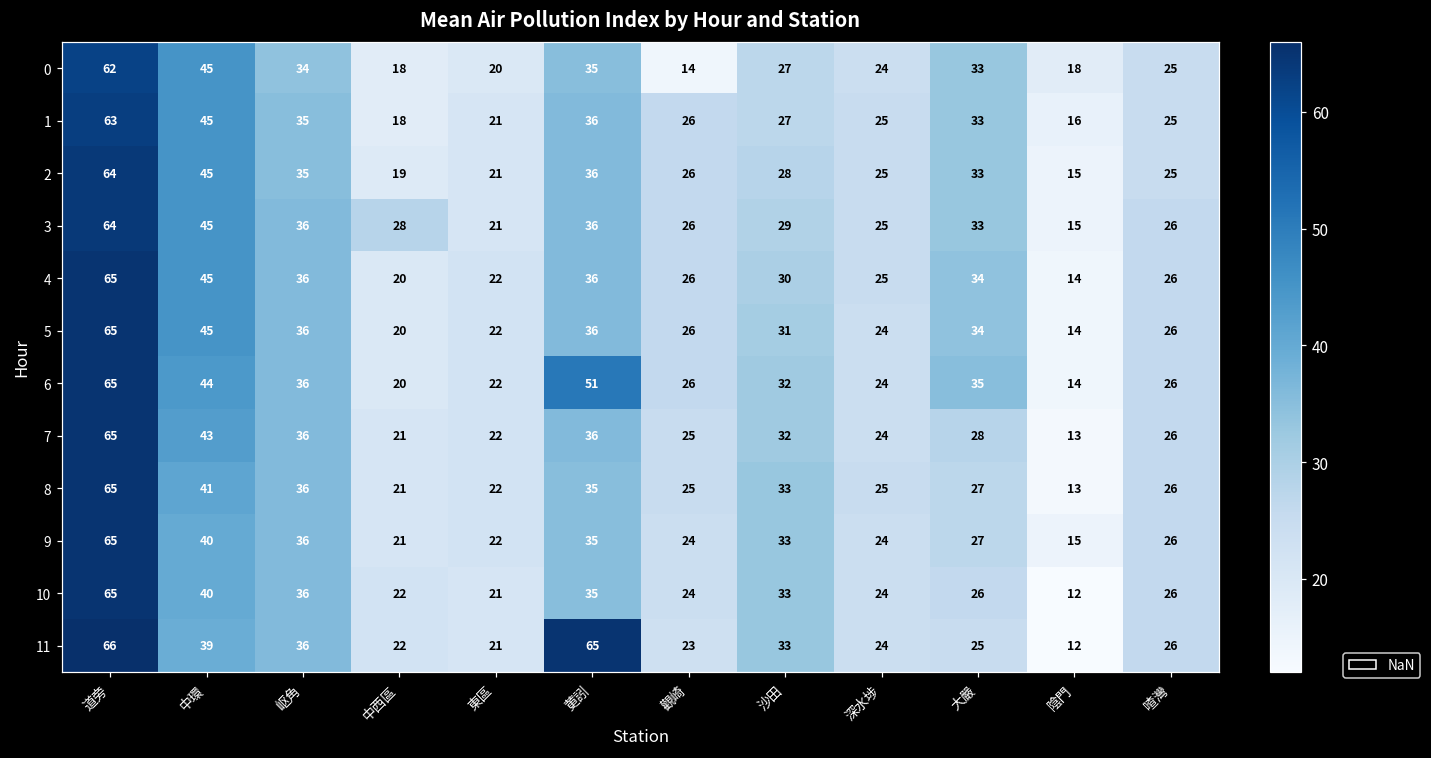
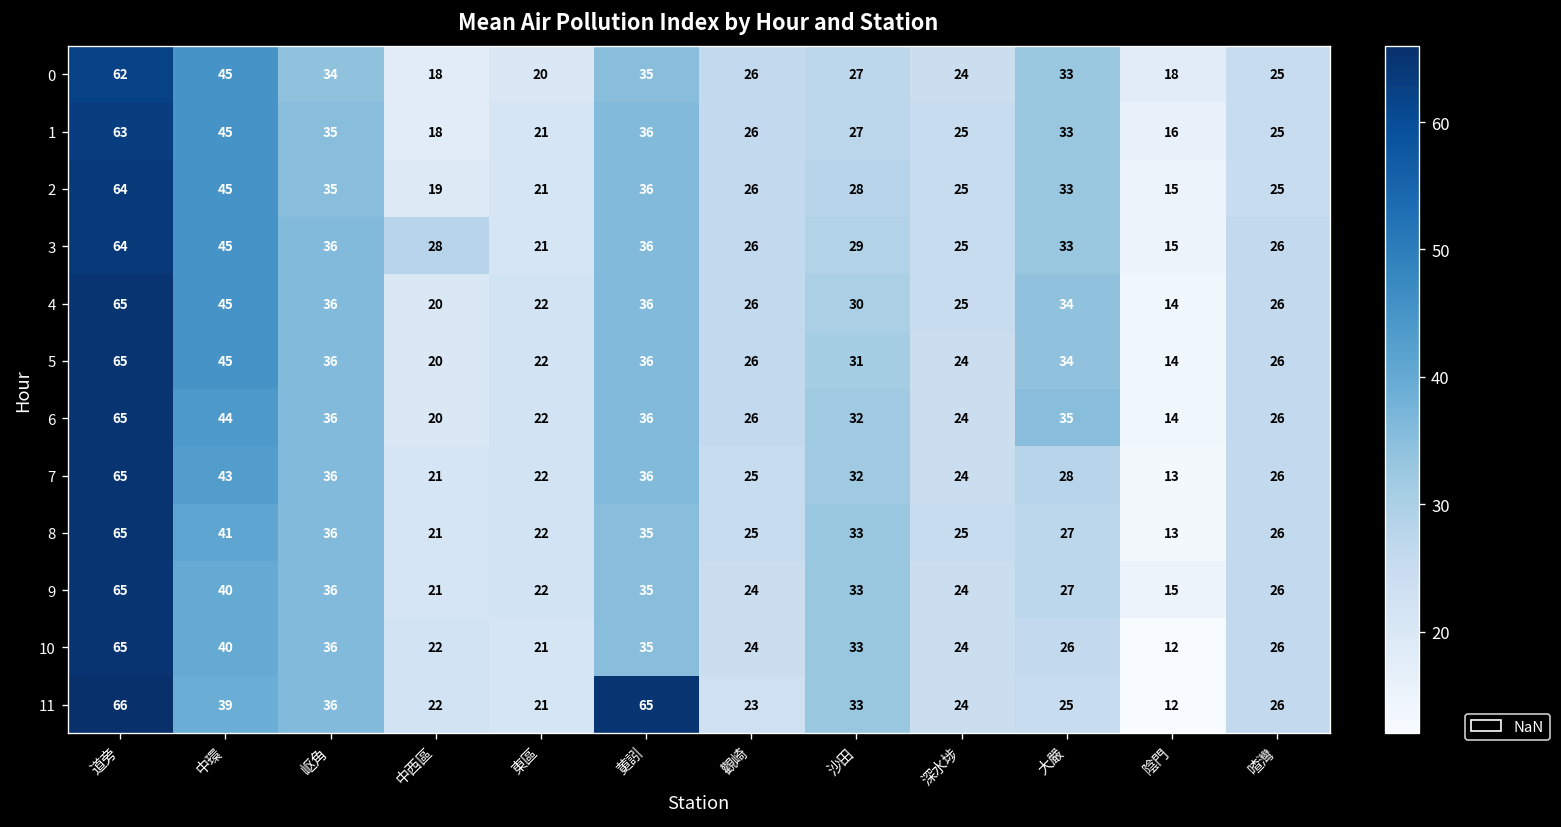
  {
    "0": {
      "道旁": 62,
      "中環": 45,
      "岖角": 34,
      "中西區": 18,
      "東區": 20,
      "莄訠": 35,
-     "觀崎": 14,
+     "觀崎": 26,
      "沙田": 27,
      "深水埗": 24,
      "大嚴": 33,
      "陰門": 18,
      "喳灣": 25
    },
    "1": {
      "道旁": 63,
      "中環": 45,
      "岖角": 35,
      "中西區": 18,
      "東區": 21,
      "莄訠": 36,
      "觀崎": 26,
      "沙田": 27,
      "深水埗": 25,
      "大嚴": 33,
      "陰門": 16,
      "喳灣": 25
    },
    "2": {
      "道旁": 64,
      "中環": 45,
      "岖角": 35,
      "中西區": 19,
      "東區": 21,
      "莄訠": 36,
      "觀崎": 26,
      "沙田": 28,
      "深水埗": 25,
      "大嚴": 33,
      "陰門": 15,
      "喳灣": 25
    },
    "3": {
      "道旁": 64,
      "中環": 45,
      "岖角": 36,
      "中西區": 28,
      "東區": 21,
      "莄訠": 36,
      "觀崎": 26,
      "沙田": 29,
      "深水埗": 25,
      "大嚴": 33,
      "陰門": 15,
      "喳灣": 26
    },
    "4": {
      "道旁": 65,
      "中環": 45,
      "岖角": 36,
      "中西區": 20,
      "東區": 22,
      "莄訠": 36,
      "觀崎": 26,
      "沙田": 30,
      "深水埗": 25,
      "大嚴": 34,
      "陰門": 14,
      "喳灣": 26
    },
    "5": {
      "道旁": 65,
      "中環": 45,
      "岖角": 36,
      "中西區": 20,
      "東區": 22,
      "莄訠": 36,
      "觀崎": 26,
      "沙田": 31,
      "深水埗": 24,
      "大嚴": 34,
      "陰門": 14,
      "喳灣": 26
    },
    "6": {
      "道旁": 65,
      "中環": 44,
      "岖角": 36,
      "中西區": 20,
      "東區": 22,
-     "莄訠": 51,
+     "莄訠": 36,
      "觀崎": 26,
      "沙田": 32,
      "深水埗": 24,
      "大嚴": 35,
      "陰門": 14,
      "喳灣": 26
    },
    "7": {
      "道旁": 65,
      "中環": 43,
      "岖角": 36,
      "中西區": 21,
      "東區": 22,
      "莄訠": 36,
      "觀崎": 25,
      "沙田": 32,
      "深水埗": 24,
      "大嚴": 28,
      "陰門": 13,
      "喳灣": 26
    },
    "8": {
      "道旁": 65,
      "中環": 41,
      "岖角": 36,
      "中西區": 21,
      "東區": 22,
      "莄訠": 35,
      "觀崎": 25,
      "沙田": 33,
      "深水埗": 25,
      "大嚴": 27,
      "陰門": 13,
      "喳灣": 26
    },
    "9": {
      "道旁": 65,
      "中環": 40,
      "岖角": 36,
      "中西區": 21,
      "東區": 22,
      "莄訠": 35,
      "觀崎": 24,
      "沙田": 33,
      "深水埗": 24,
      "大嚴": 27,
      "陰門": 15,
      "喳灣": 26
    },
    "10": {
      "道旁": 65,
      "中環": 40,
      "岖角": 36,
      "中西區": 22,
      "東區": 21,
      "莄訠": 35,
      "觀崎": 24,
      "沙田": 33,
      "深水埗": 24,
      "大嚴": 26,
      "陰門": 12,
      "喳灣": 26
    },
    "11": {
      "道旁": 66,
      "中環": 39,
      "岖角": 36,
      "中西區": 22,
      "東區": 21,
      "莄訠": 65,
      "觀崎": 23,
      "沙田": 33,
      "深水埗": 24,
      "大嚴": 25,
      "陰門": 12,
      "喳灣": 26
    }
  }
